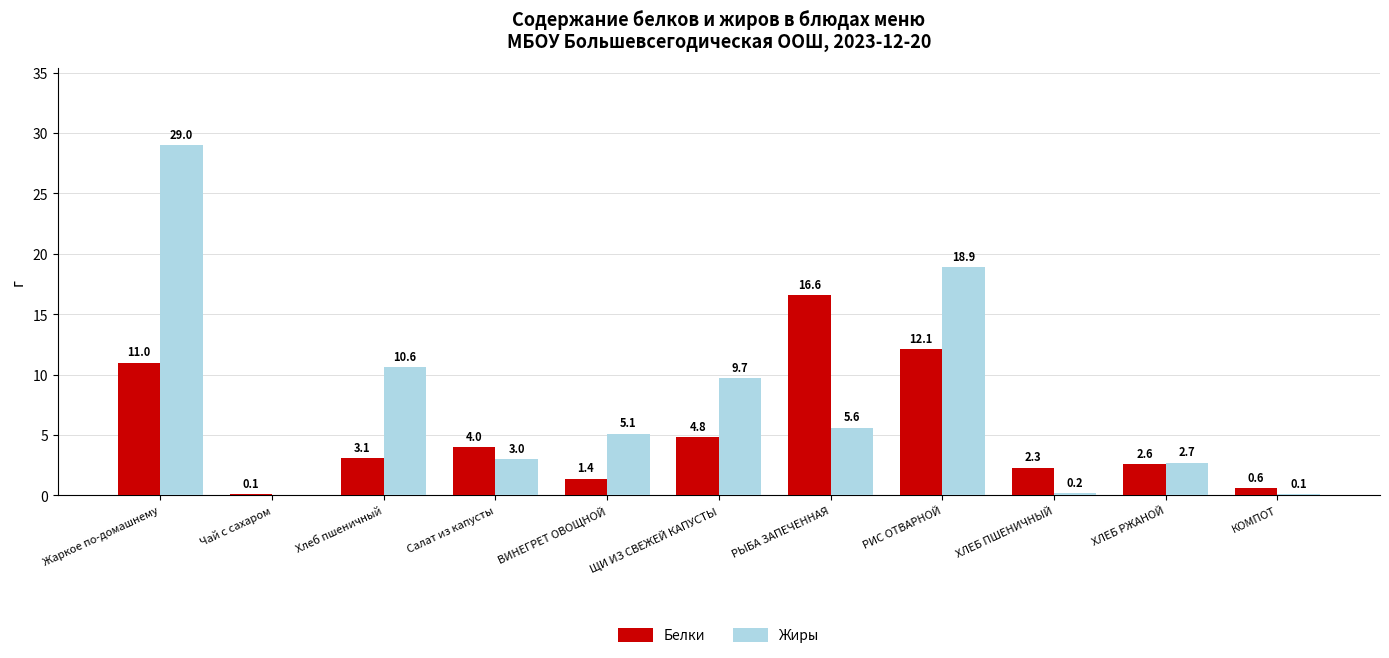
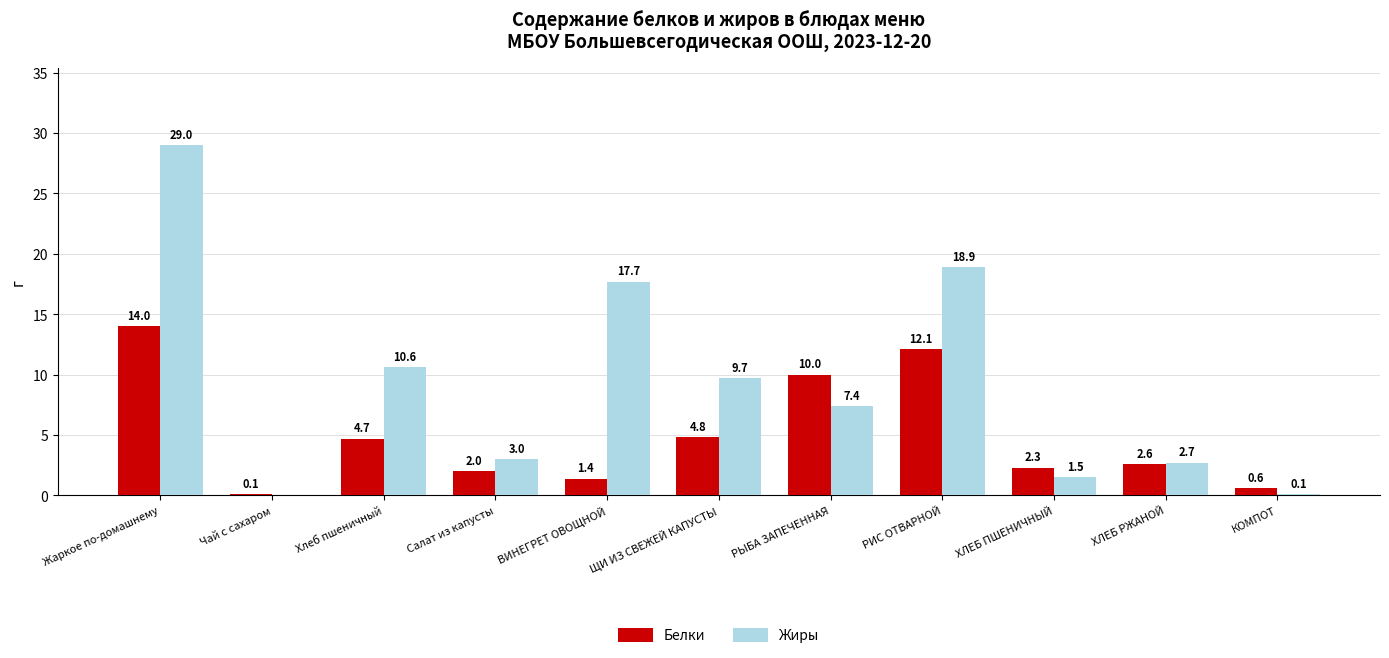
  {
    "Белки": {
-     "Жаркое по-домашнему": 11.0,
+     "Жаркое по-домашнему": 14.0,
      "Чай с сахаром": 0.1,
-     "Хлеб пшеничный": 3.1,
-     "Салат из капусты": 4.0,
+     "Хлеб пшеничный": 4.7,
+     "Салат из капусты": 2.0,
      "ВИНЕГРЕТ ОВОЩНОЙ": 1.4,
      "ЩИ ИЗ СВЕЖЕЙ КАПУСТЫ": 4.8,
-     "РЫБА ЗАПЕЧЕННАЯ": 16.6,
+     "РЫБА ЗАПЕЧЕННАЯ": 10.0,
      "РИС ОТВАРНОЙ": 12.1,
      "ХЛЕБ ПШЕНИЧНЫЙ": 2.3,
      "ХЛЕБ РЖАНОЙ": 2.6,
      "КОМПОТ": 0.6
    },
    "Жиры": {
      "Жаркое по-домашнему": 29.0,
      "Хлеб пшеничный": 10.6,
      "Салат из капусты": 3.0,
-     "ВИНЕГРЕТ ОВОЩНОЙ": 5.1,
+     "ВИНЕГРЕТ ОВОЩНОЙ": 17.7,
      "ЩИ ИЗ СВЕЖЕЙ КАПУСТЫ": 9.7,
-     "РЫБА ЗАПЕЧЕННАЯ": 5.6,
+     "РЫБА ЗАПЕЧЕННАЯ": 7.4,
      "РИС ОТВАРНОЙ": 18.9,
-     "ХЛЕБ ПШЕНИЧНЫЙ": 0.2,
+     "ХЛЕБ ПШЕНИЧНЫЙ": 1.5,
      "ХЛЕБ РЖАНОЙ": 2.7,
      "КОМПОТ": 0.1
    }
  }
